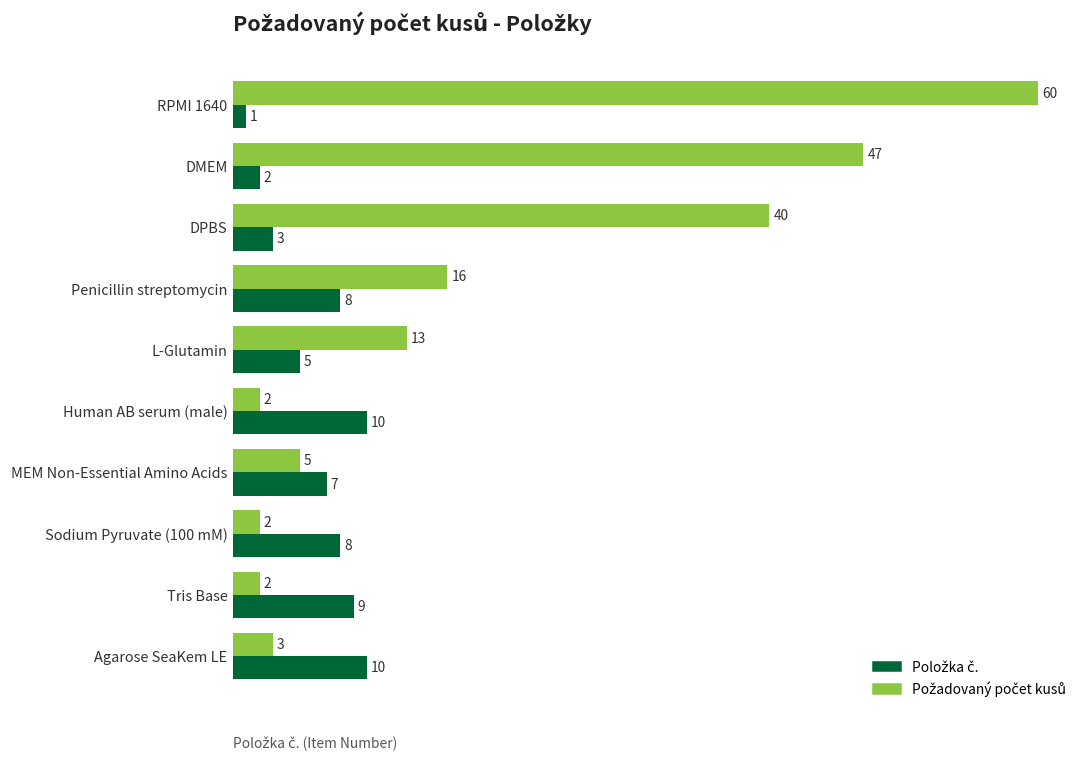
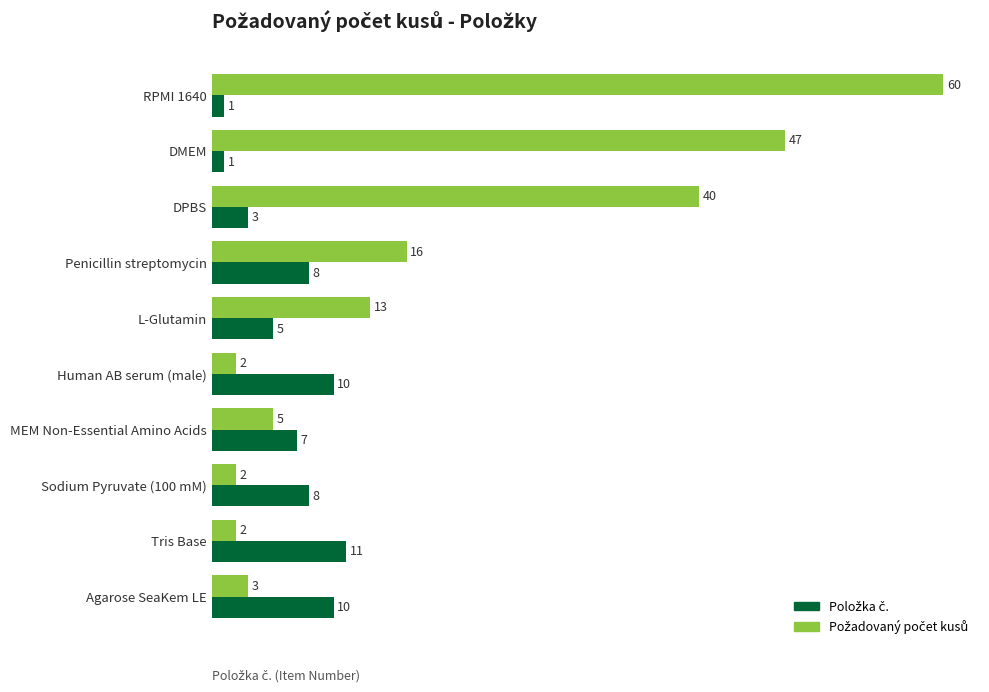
  {
    "Položka č.": {
      "RPMI 1640": 1,
-     "DMEM": 2,
+     "DMEM": 1,
      "DPBS": 3,
      "Penicillin streptomycin": 8,
      "L-Glutamin": 5,
      "Human AB serum (male)": 10,
      "MEM Non-Essential Amino Acids": 7,
      "Sodium Pyruvate (100 mM)": 8,
-     "Tris Base": 9,
+     "Tris Base": 11,
      "Agarose SeaKem LE": 10
    },
    "Požadovaný počet kusů": {
      "RPMI 1640": 60,
      "DMEM": 47,
      "DPBS": 40,
      "Penicillin streptomycin": 16,
      "L-Glutamin": 13,
      "Human AB serum (male)": 2,
      "MEM Non-Essential Amino Acids": 5,
      "Sodium Pyruvate (100 mM)": 2,
      "Tris Base": 2,
      "Agarose SeaKem LE": 3
    }
  }
